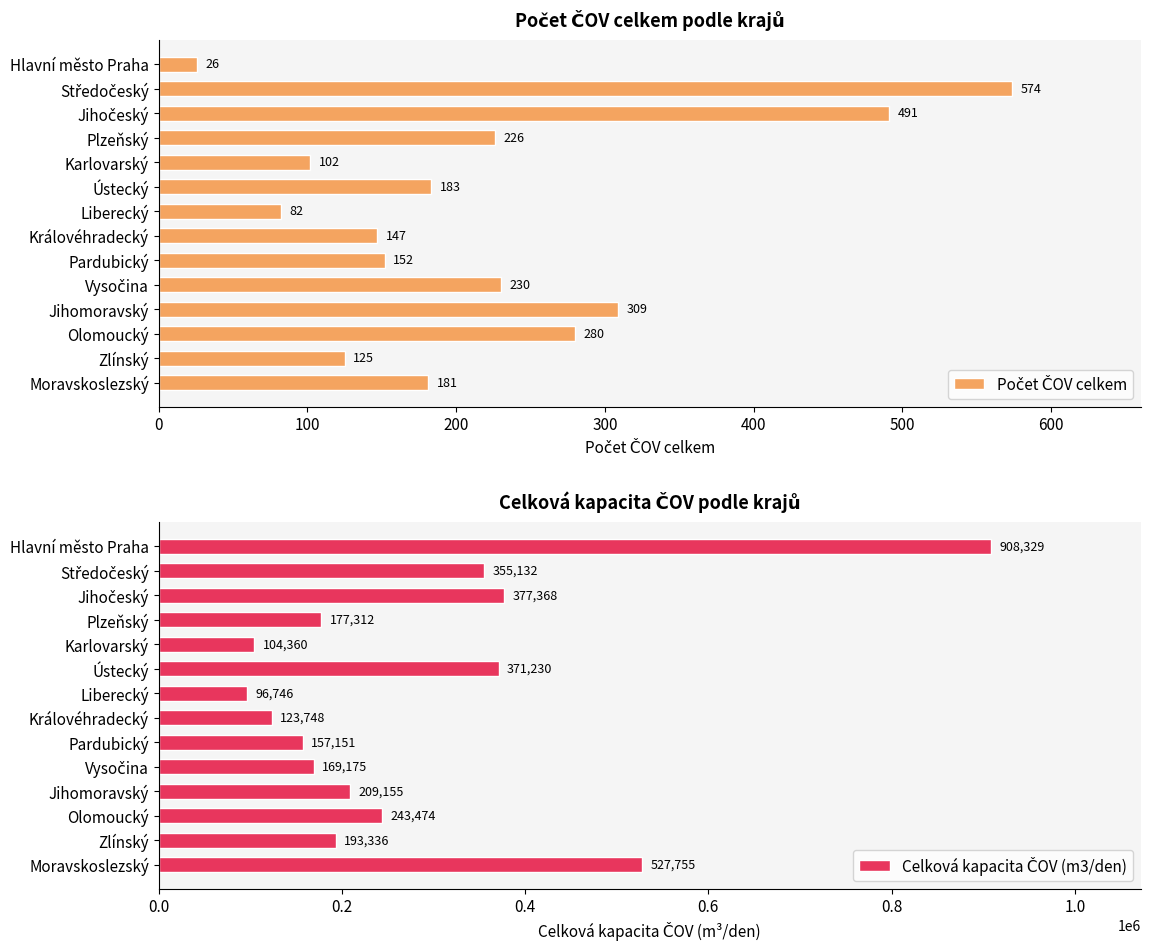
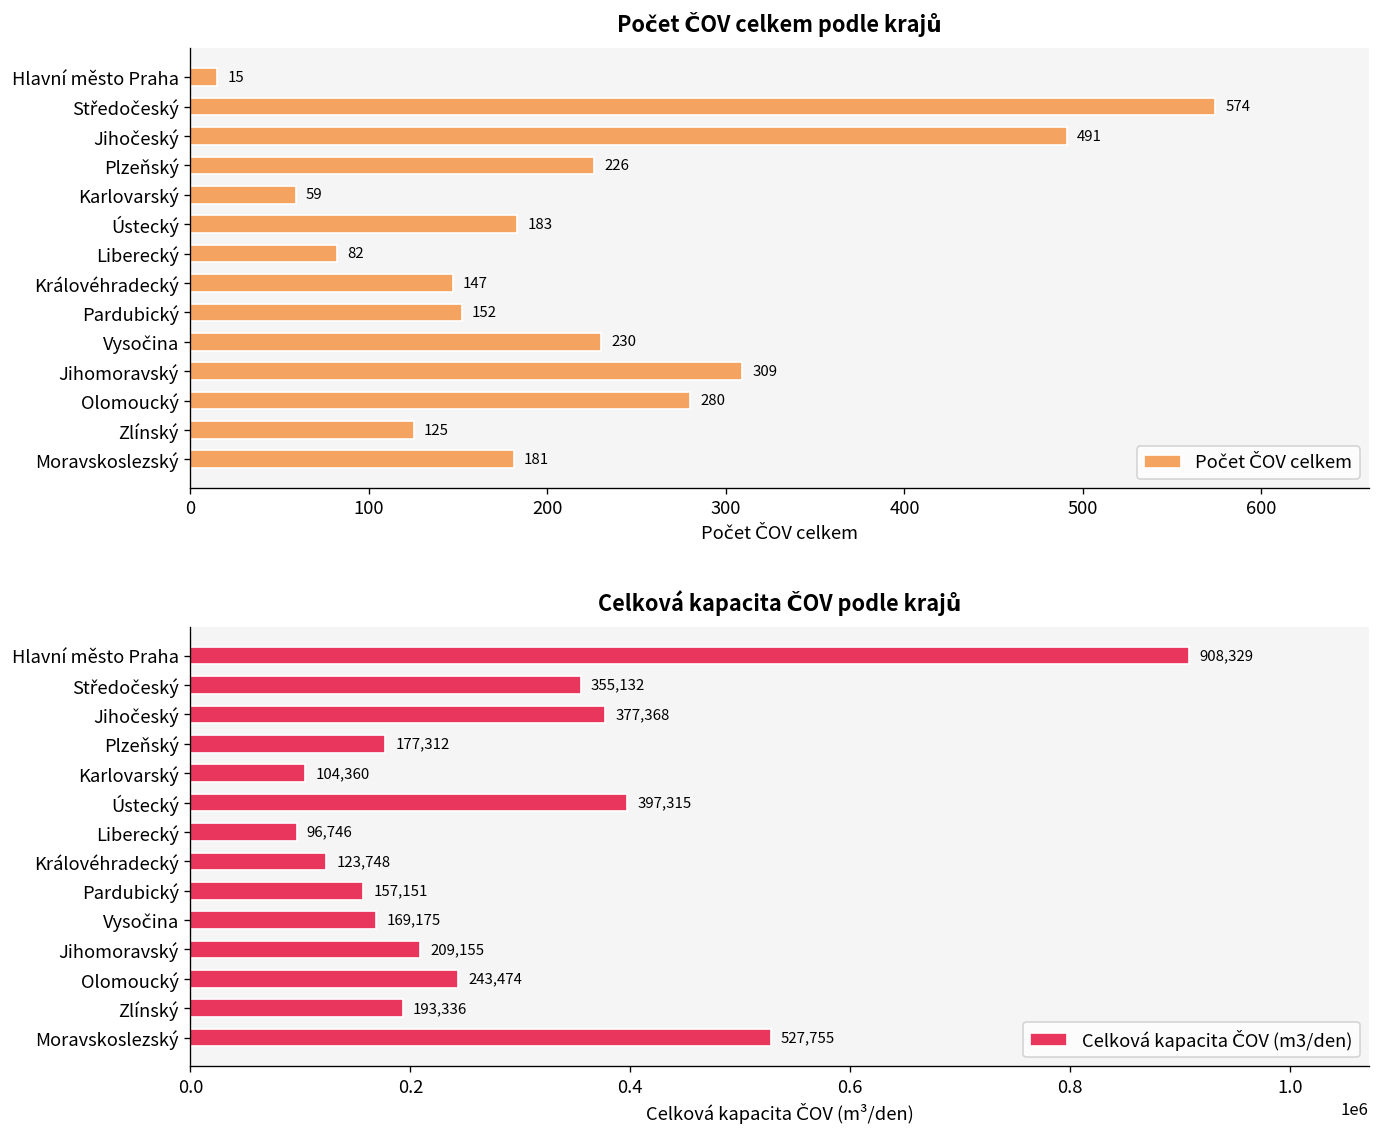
  {
    "Počet ČOV celkem podle krajů": {
-     "Hlavní město Praha": "26",
+     "Hlavní město Praha": "15",
      "Středočeský": "574",
      "Jihočeský": "491",
      "Plzeňský": "226",
-     "Karlovarský": "102",
+     "Karlovarský": "59",
      "Ústecký": "183",
      "Liberecký": "82",
      "Královéhradecký": "147",
      "Pardubický": "152",
      "Vysočina": "230",
      "Jihomoravský": "309",
      "Olomoucký": "280",
      "Zlínský": "125",
      "Moravskoslezský": "181"
    },
    "Celková kapacita ČOV podle krajů": {
      "Hlavní město Praha": "908,329",
      "Středočeský": "355,132",
      "Jihočeský": "377,368",
      "Plzeňský": "177,312",
      "Karlovarský": "104,360",
-     "Ústecký": "371,230",
+     "Ústecký": "397,315",
      "Liberecký": "96,746",
      "Královéhradecký": "123,748",
      "Pardubický": "157,151",
      "Vysočina": "169,175",
      "Jihomoravský": "209,155",
      "Olomoucký": "243,474",
      "Zlínský": "193,336",
      "Moravskoslezský": "527,755"
    }
  }
